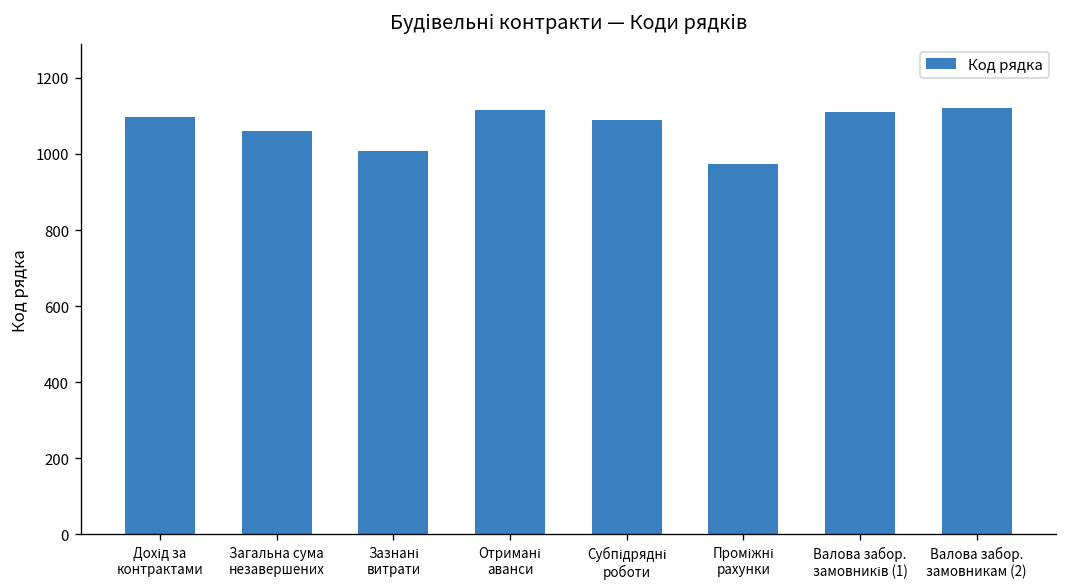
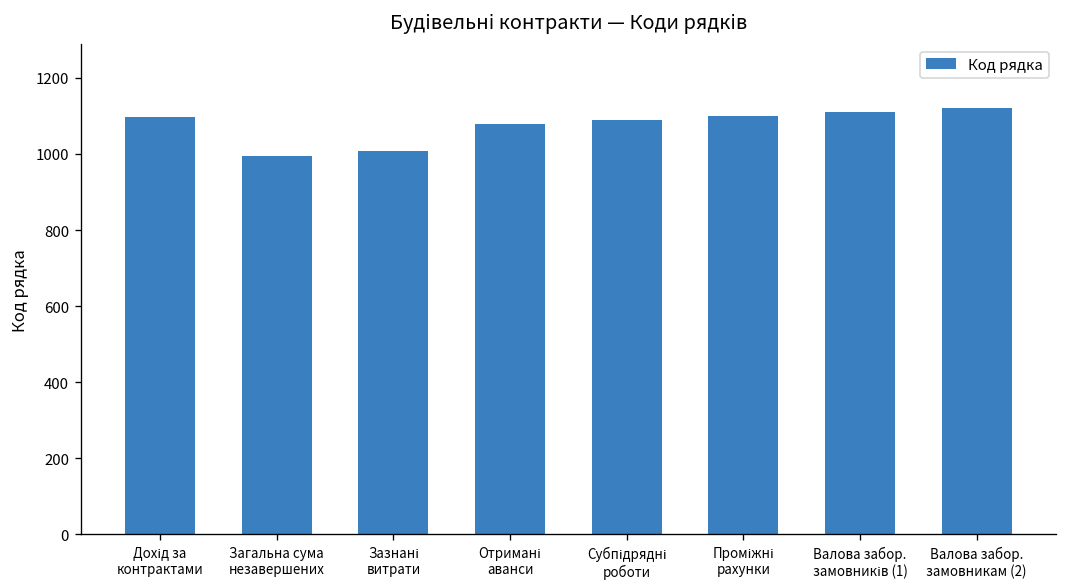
  {
    "Дохід за контрактами": 1100,
-   "Загальна сума незавершених": 1060,
+   "Загальна сума незавершених": 1000,
    "Зазнані витрати": 1010,
-   "Отримані аванси": 1120,
+   "Отримані аванси": 1080,
    "Субпідрядні роботи": 1090,
-   "Проміжні рахунки": 970,
+   "Проміжні рахунки": 1100,
    "Валова забор. замовників (1)": 1110,
    "Валова забор. замовникам (2)": 1120
  }
